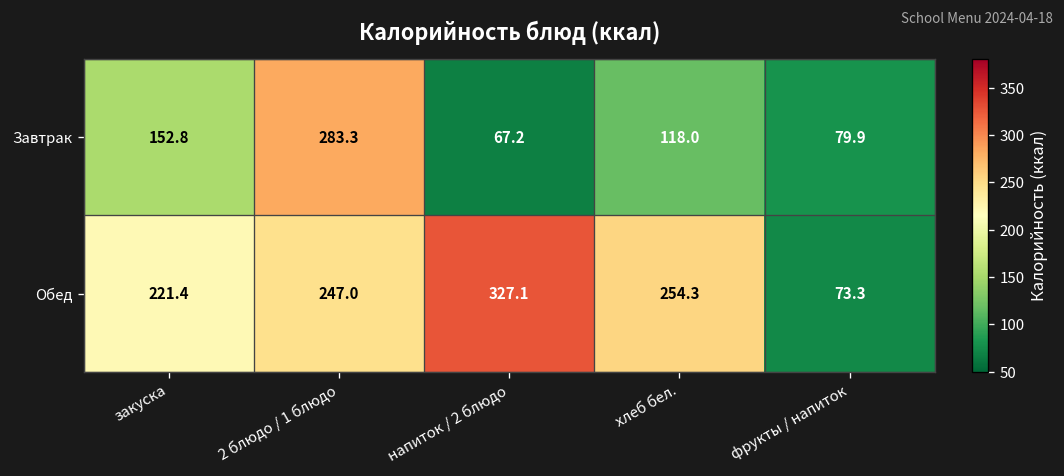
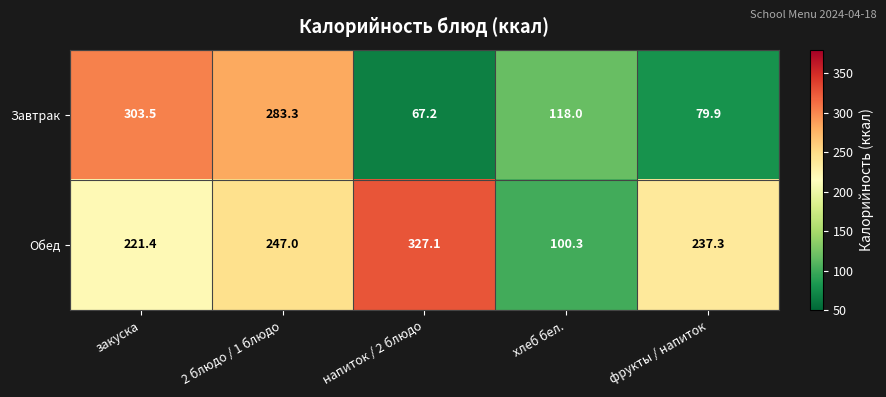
  {
    "Завтрак": {
-     "закуска": 152.8,
+     "закуска": 303.5,
      "2 блюдо / 1 блюдо": 283.3,
      "напиток / 2 блюдо": 67.2,
      "хлеб бел.": 118.0,
      "фрукты / напиток": 79.9
    },
    "Обед": {
      "закуска": 221.4,
      "2 блюдо / 1 блюдо": 247.0,
      "напиток / 2 блюдо": 327.1,
-     "хлеб бел.": 254.3,
-     "фрукты / напиток": 73.3
+     "хлеб бел.": 100.3,
+     "фрукты / напиток": 237.3
    }
  }
